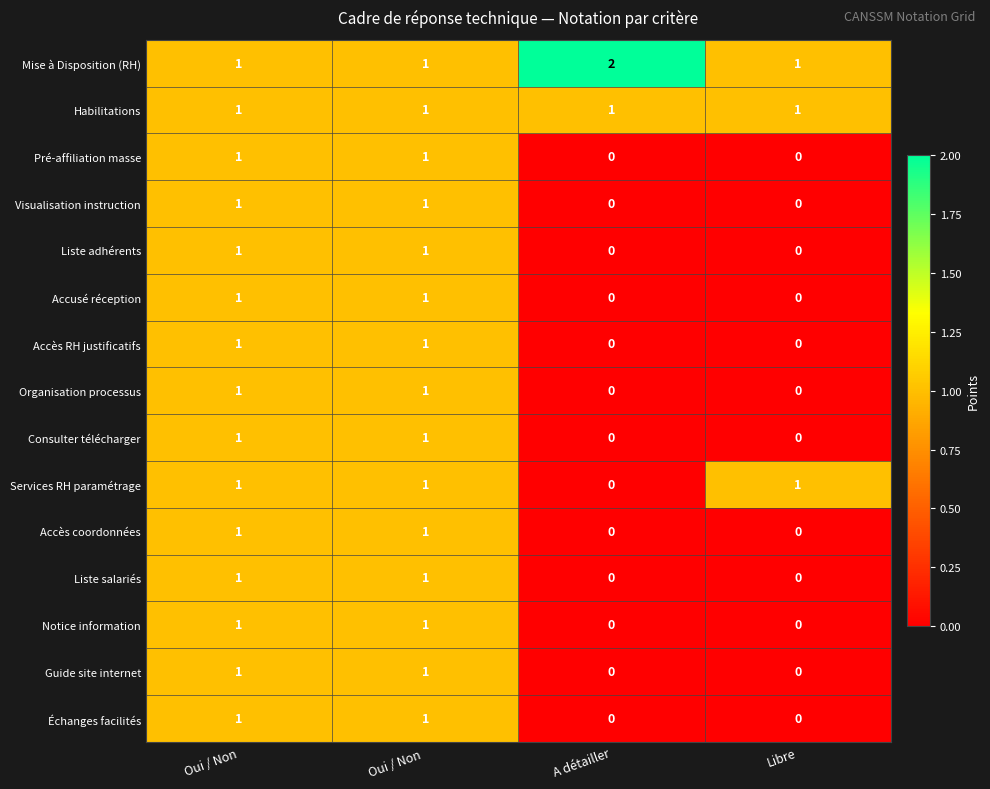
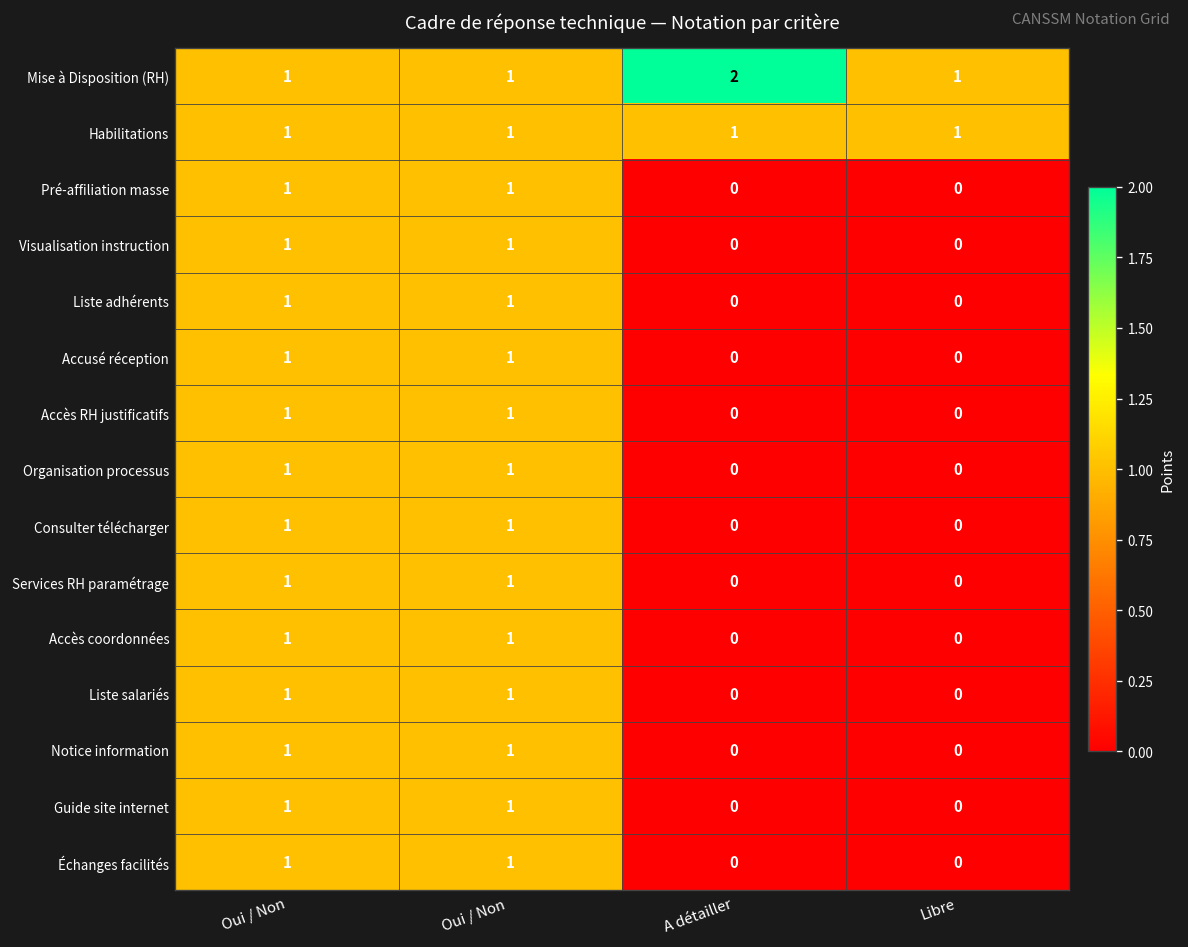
  {
    "Mise à Disposition (RH)": {
      "A détailler": 2,
      "Libre": 1
    },
    "Habilitations": {
      "A détailler": 1,
      "Libre": 1
    },
    "Pré-affiliation masse": {
      "A détailler": 0,
      "Libre": 0
    },
    "Visualisation instruction": {
      "A détailler": 0,
      "Libre": 0
    },
    "Liste adhérents": {
      "A détailler": 0,
      "Libre": 0
    },
    "Accusé réception": {
      "A détailler": 0,
      "Libre": 0
    },
    "Accès RH justificatifs": {
      "A détailler": 0,
      "Libre": 0
    },
    "Organisation processus": {
      "A détailler": 0,
      "Libre": 0
    },
    "Consulter télécharger": {
      "A détailler": 0,
      "Libre": 0
    },
    "Services RH paramétrage": {
      "A détailler": 0,
-     "Libre": 1
+     "Libre": 0
    },
    "Accès coordonnées": {
      "A détailler": 0,
      "Libre": 0
    },
    "Liste salariés": {
      "A détailler": 0,
      "Libre": 0
    },
    "Notice information": {
      "A détailler": 0,
      "Libre": 0
    },
    "Guide site internet": {
      "A détailler": 0,
      "Libre": 0
    },
    "Échanges facilités": {
      "A détailler": 0,
      "Libre": 0
    }
  }
